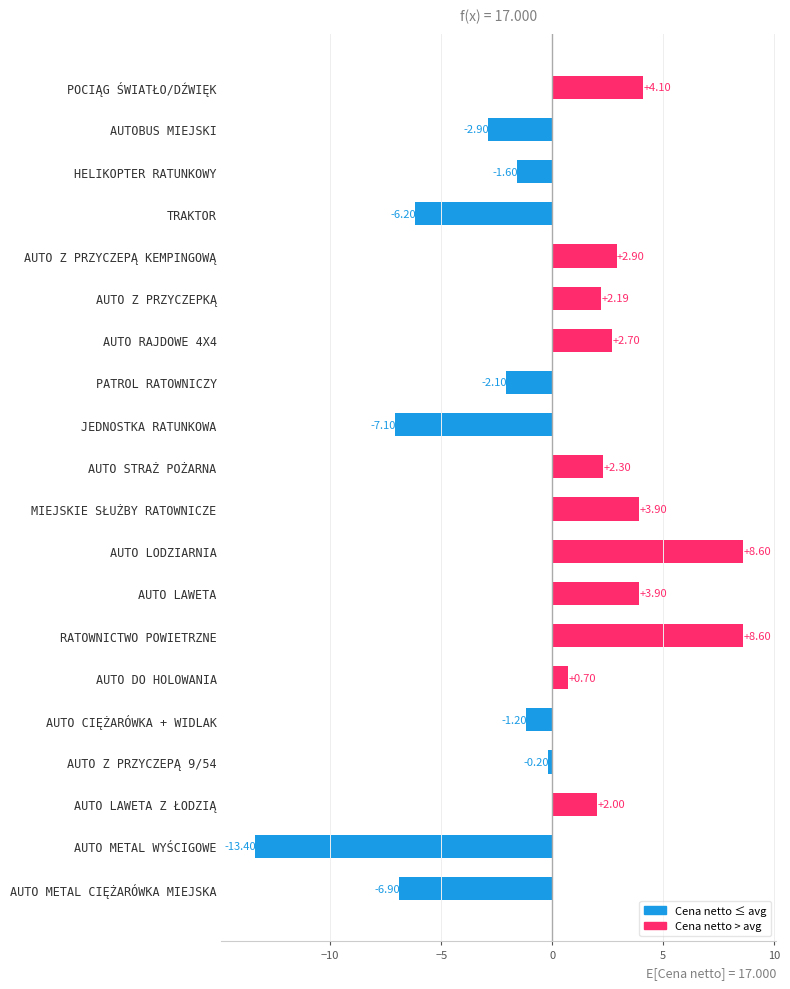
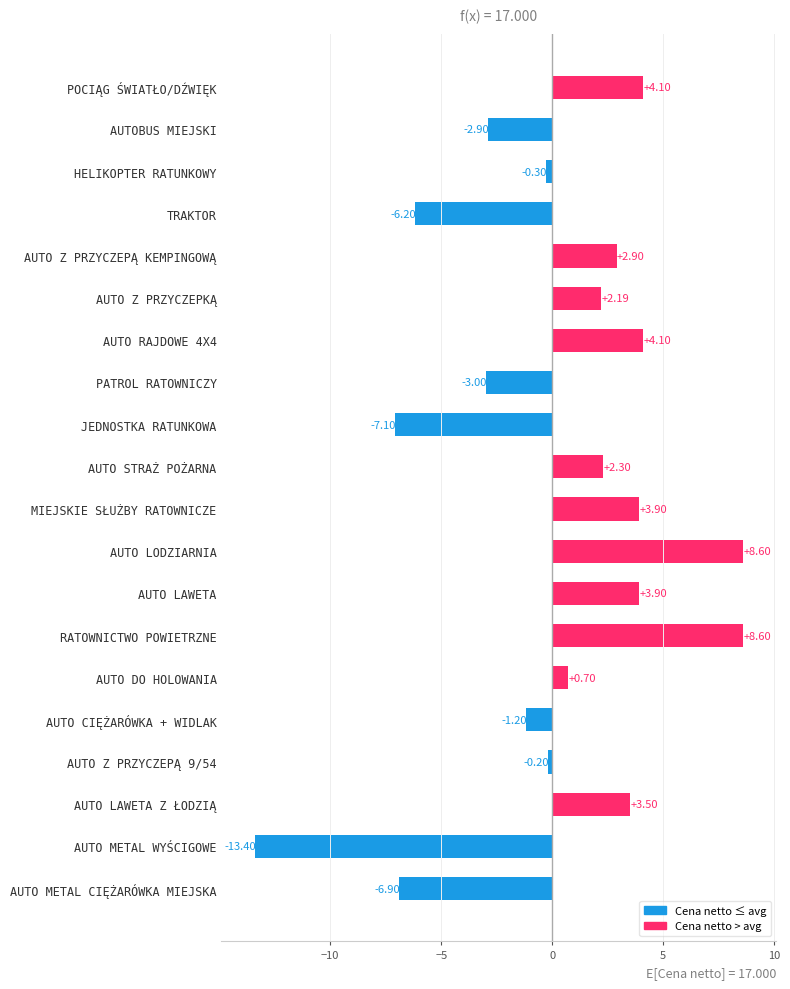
  {
    "POCIĄG ŚWIATŁO/DŹWIĘK": "+4.10",
    "AUTOBUS MIEJSKI": "-2.90",
-   "HELIKOPTER RATUNKOWY": "-1.60",
+   "HELIKOPTER RATUNKOWY": "-0.30",
    "TRAKTOR": "-6.20",
    "AUTO Z PRZYCZEPĄ KEMPINGOWĄ": "+2.90",
    "AUTO Z PRZYCZEPKĄ": "+2.19",
-   "AUTO RAJDOWE 4X4": "+2.70",
-   "PATROL RATOWNICZY": "-2.10",
+   "AUTO RAJDOWE 4X4": "+4.10",
+   "PATROL RATOWNICZY": "-3.00",
    "JEDNOSTKA RATUNKOWA": "-7.10",
    "AUTO STRAŻ POŻARNA": "+2.30",
    "MIEJSKIE SŁUŻBY RATOWNICZE": "+3.90",
    "AUTO LODZIARNIA": "+8.60",
    "AUTO LAWETA": "+3.90",
    "RATOWNICTWO POWIETRZNE": "+8.60",
    "AUTO DO HOLOWANIA": "+0.70",
    "AUTO CIĘŻARÓWKA + WIDLAK": "-1.20",
    "AUTO Z PRZYCZEPĄ 9/54": "-0.20",
-   "AUTO LAWETA Z ŁODZIĄ": "+2.00",
+   "AUTO LAWETA Z ŁODZIĄ": "+3.50",
    "AUTO METAL WYŚCIGOWE": "-13.40",
    "AUTO METAL CIĘŻARÓWKA MIEJSKA": "-6.90"
  }
